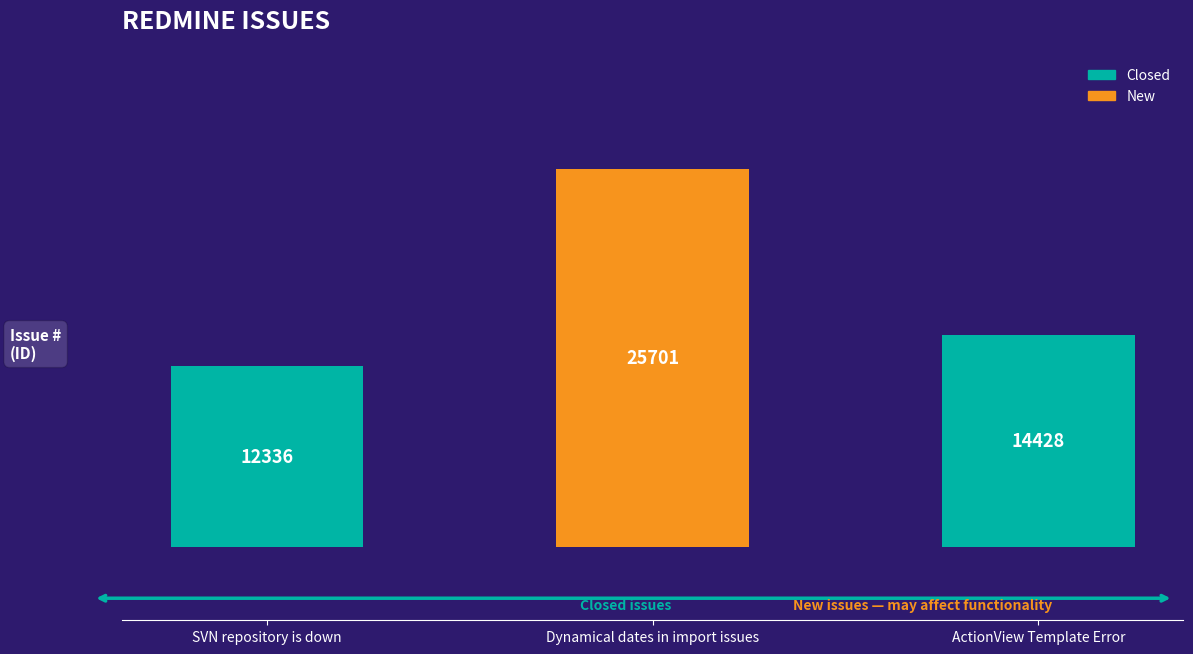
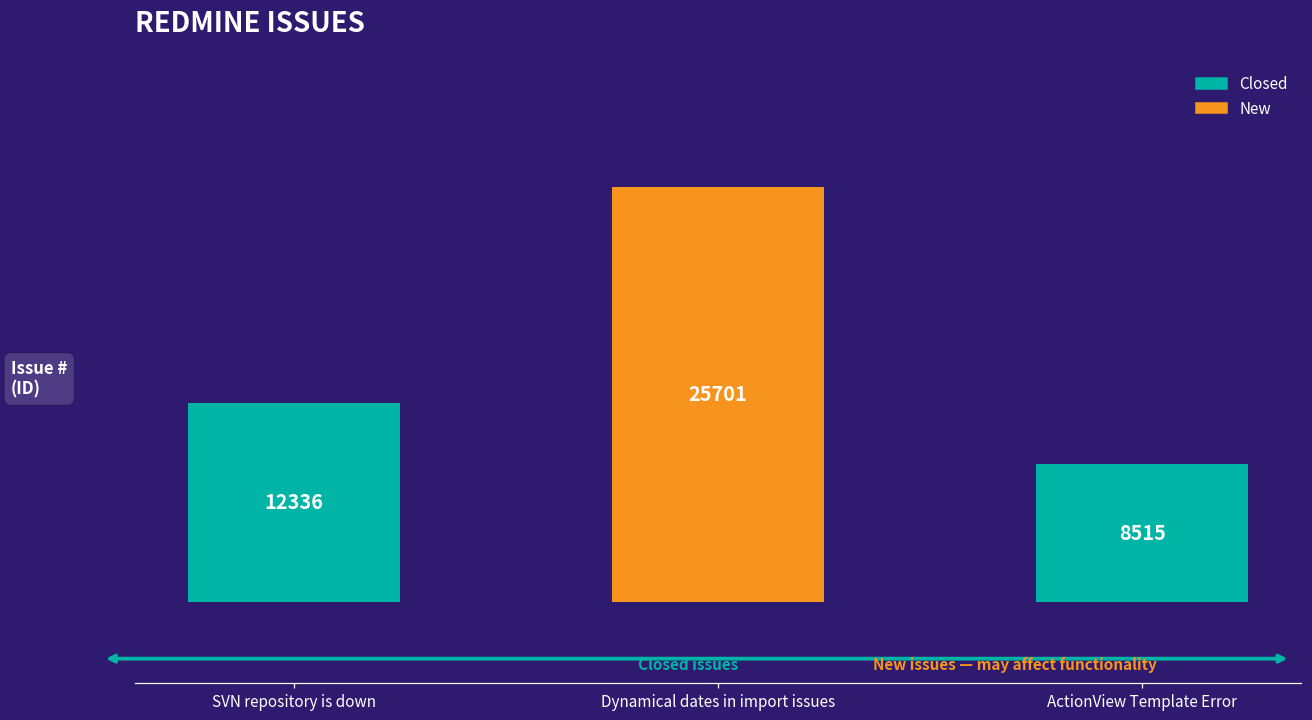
  {
    "SVN repository is down": 12336,
    "Dynamical dates in import issues": 25701,
-   "ActionView Template Error": 14428
+   "ActionView Template Error": 8515
  }
